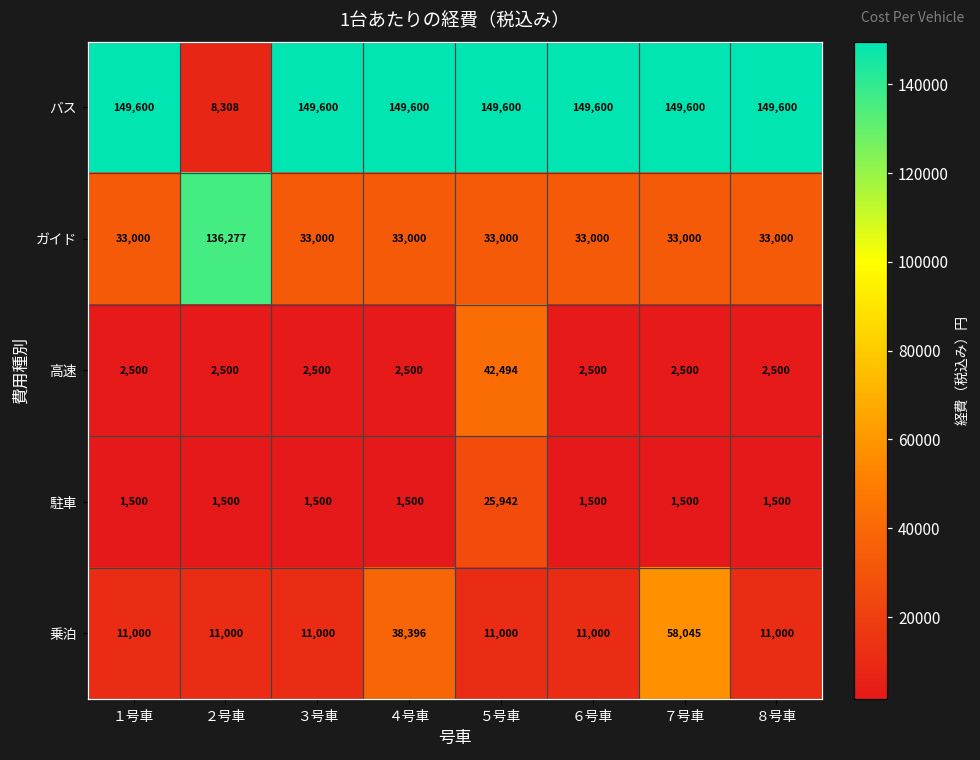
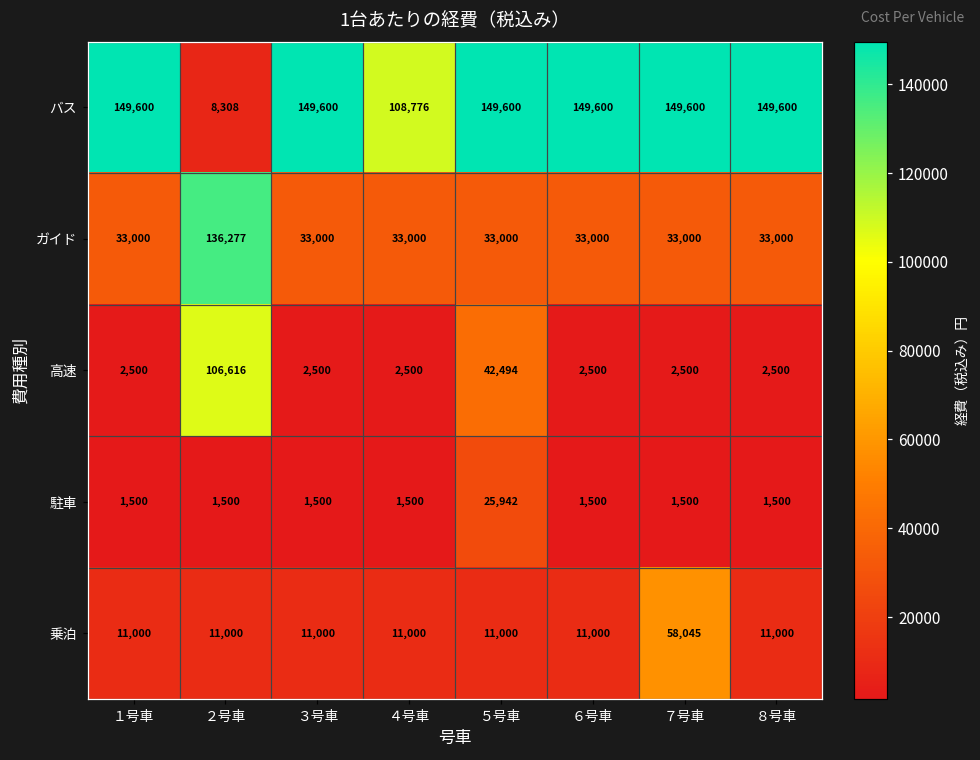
  {
    "バス": {
      "１号車": "149,600",
      "２号車": "8,308",
      "３号車": "149,600",
-     "４号車": "149,600",
+     "４号車": "108,776",
      "５号車": "149,600",
      "６号車": "149,600",
      "７号車": "149,600",
      "８号車": "149,600"
    },
    "ガイド": {
      "１号車": "33,000",
      "２号車": "136,277",
      "３号車": "33,000",
      "４号車": "33,000",
      "５号車": "33,000",
      "６号車": "33,000",
      "７号車": "33,000",
      "８号車": "33,000"
    },
    "高速": {
      "１号車": "2,500",
-     "２号車": "2,500",
+     "２号車": "106,616",
      "３号車": "2,500",
      "４号車": "2,500",
      "５号車": "42,494",
      "６号車": "2,500",
      "７号車": "2,500",
      "８号車": "2,500"
    },
    "駐車": {
      "１号車": "1,500",
      "２号車": "1,500",
      "３号車": "1,500",
      "４号車": "1,500",
      "５号車": "25,942",
      "６号車": "1,500",
      "７号車": "1,500",
      "８号車": "1,500"
    },
    "乗泊": {
      "１号車": "11,000",
      "２号車": "11,000",
      "３号車": "11,000",
-     "４号車": "38,396",
+     "４号車": "11,000",
      "５号車": "11,000",
      "６号車": "11,000",
      "７号車": "58,045",
      "８号車": "11,000"
    }
  }
